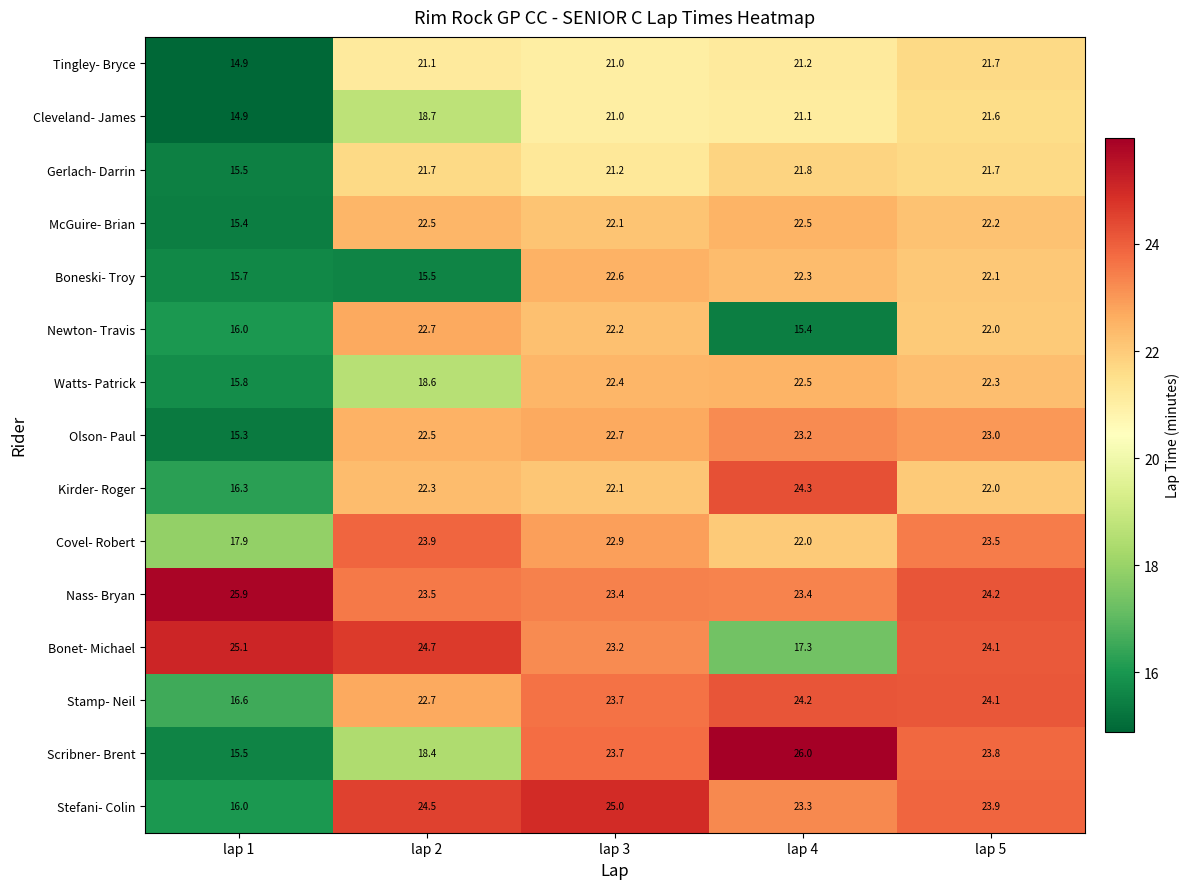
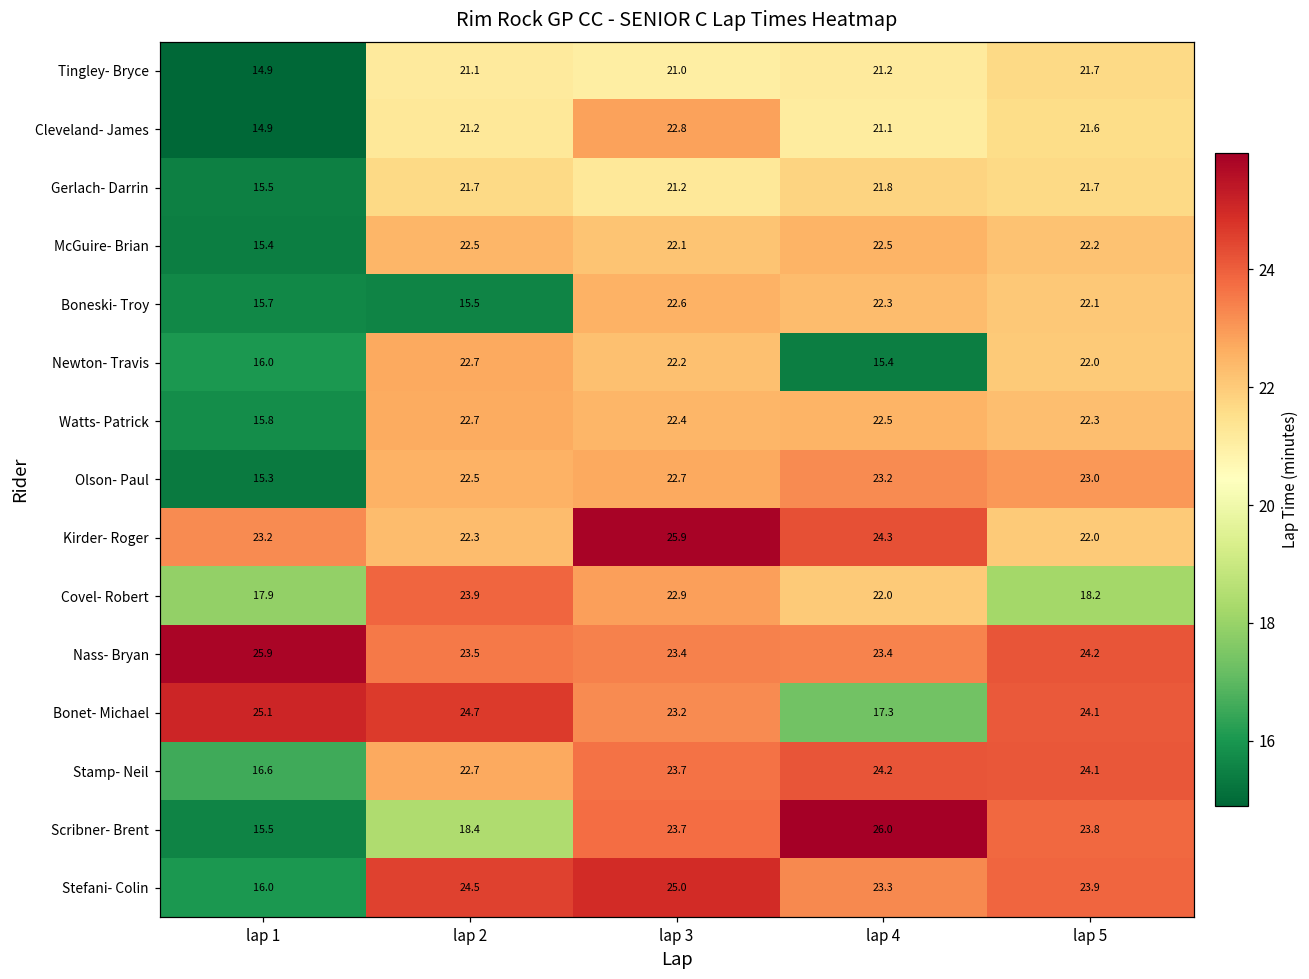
  {
    "Tingley- Bryce": {
      "lap 1": 14.9,
      "lap 2": 21.1,
      "lap 3": 21.0,
      "lap 4": 21.2,
      "lap 5": 21.7
    },
    "Cleveland- James": {
      "lap 1": 14.9,
-     "lap 2": 18.7,
-     "lap 3": 21.0,
+     "lap 2": 21.2,
+     "lap 3": 22.8,
      "lap 4": 21.1,
      "lap 5": 21.6
    },
    "Gerlach- Darrin": {
      "lap 1": 15.5,
      "lap 2": 21.7,
      "lap 3": 21.2,
      "lap 4": 21.8,
      "lap 5": 21.7
    },
    "McGuire- Brian": {
      "lap 1": 15.4,
      "lap 2": 22.5,
      "lap 3": 22.1,
      "lap 4": 22.5,
      "lap 5": 22.2
    },
    "Boneski- Troy": {
      "lap 1": 15.7,
      "lap 2": 15.5,
      "lap 3": 22.6,
      "lap 4": 22.3,
      "lap 5": 22.1
    },
    "Newton- Travis": {
      "lap 1": 16.0,
      "lap 2": 22.7,
      "lap 3": 22.2,
      "lap 4": 15.4,
      "lap 5": 22.0
    },
    "Watts- Patrick": {
      "lap 1": 15.8,
-     "lap 2": 18.6,
+     "lap 2": 22.7,
      "lap 3": 22.4,
      "lap 4": 22.5,
      "lap 5": 22.3
    },
    "Olson- Paul": {
      "lap 1": 15.3,
      "lap 2": 22.5,
      "lap 3": 22.7,
      "lap 4": 23.2,
      "lap 5": 23.0
    },
    "Kirder- Roger": {
-     "lap 1": 16.3,
+     "lap 1": 23.2,
      "lap 2": 22.3,
-     "lap 3": 22.1,
+     "lap 3": 25.9,
      "lap 4": 24.3,
      "lap 5": 22.0
    },
    "Covel- Robert": {
      "lap 1": 17.9,
      "lap 2": 23.9,
      "lap 3": 22.9,
      "lap 4": 22.0,
-     "lap 5": 23.5
+     "lap 5": 18.2
    },
    "Nass- Bryan": {
      "lap 1": 25.9,
      "lap 2": 23.5,
      "lap 3": 23.4,
      "lap 4": 23.4,
      "lap 5": 24.2
    },
    "Bonet- Michael": {
      "lap 1": 25.1,
      "lap 2": 24.7,
      "lap 3": 23.2,
      "lap 4": 17.3,
      "lap 5": 24.1
    },
    "Stamp- Neil": {
      "lap 1": 16.6,
      "lap 2": 22.7,
      "lap 3": 23.7,
      "lap 4": 24.2,
      "lap 5": 24.1
    },
    "Scribner- Brent": {
      "lap 1": 15.5,
      "lap 2": 18.4,
      "lap 3": 23.7,
      "lap 4": 26.0,
      "lap 5": 23.8
    },
    "Stefani- Colin": {
      "lap 1": 16.0,
      "lap 2": 24.5,
      "lap 3": 25.0,
      "lap 4": 23.3,
      "lap 5": 23.9
    }
  }
